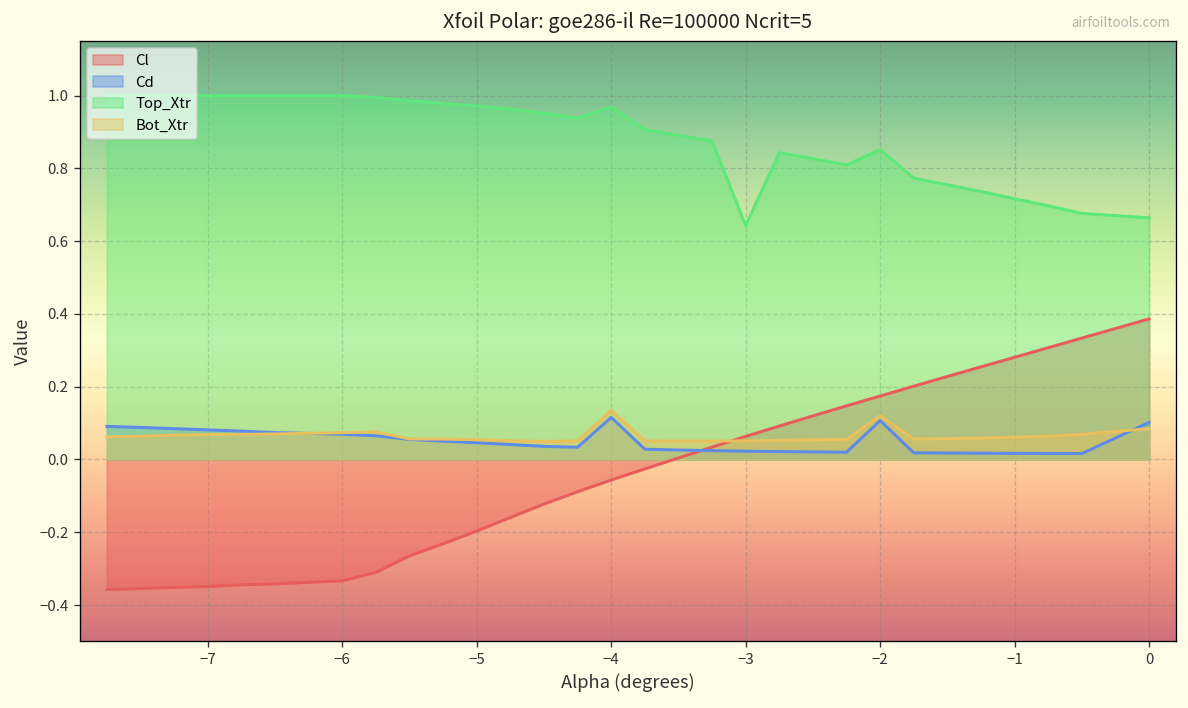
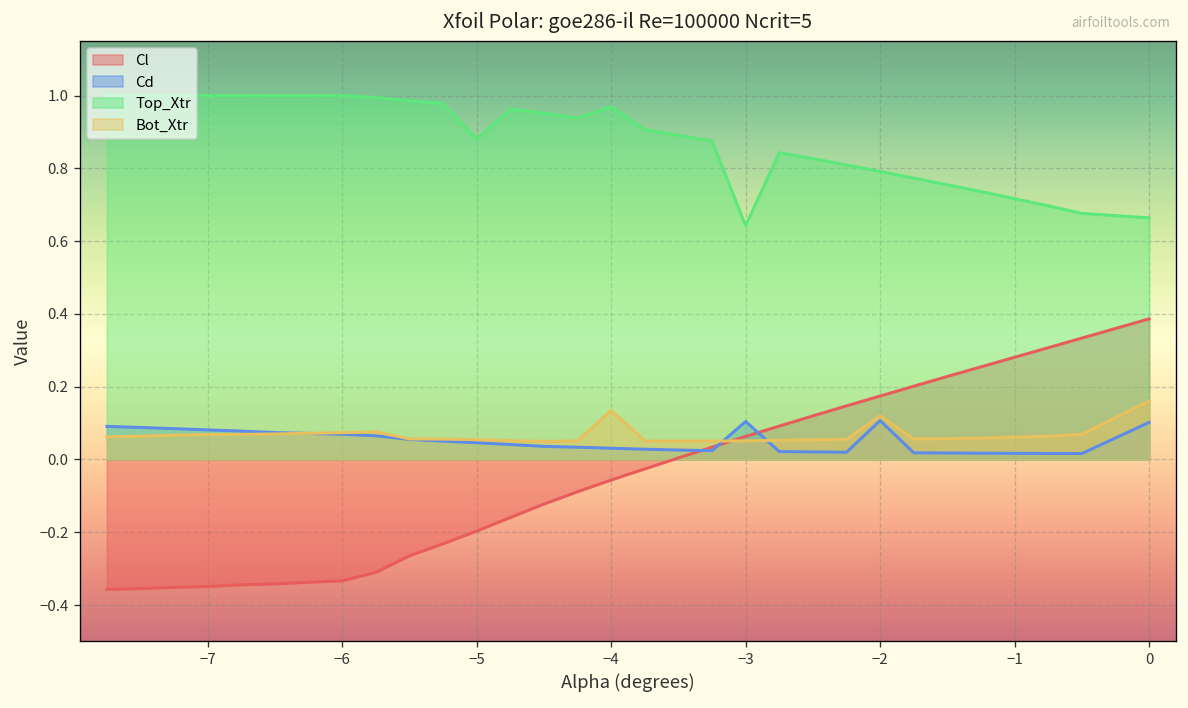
  {
    "Cd": {
      "−7": 0.08,
-     "−4": 0.12,
-     "−3": 0.02,
+     "−4": 0.03,
+     "−3": 0.10,
      "−2": 0.11,
      "0": 0.10
    },
    "Top_Xtr": {
      "−7": 1.00,
      "−6": 1.00,
-     "−5": 0.97,
+     "−5": 0.88,
      "−4": 0.97,
      "−3": 0.64,
-     "−2": 0.85,
+     "−2": 0.79,
      "0": 0.66
    },
    "Bot_Xtr": {
      "−7": 0.07,
      "−4": 0.13,
      "−3": 0.05,
      "−2": 0.12,
-     "0": 0.08
+     "0": 0.16
    }
  }
